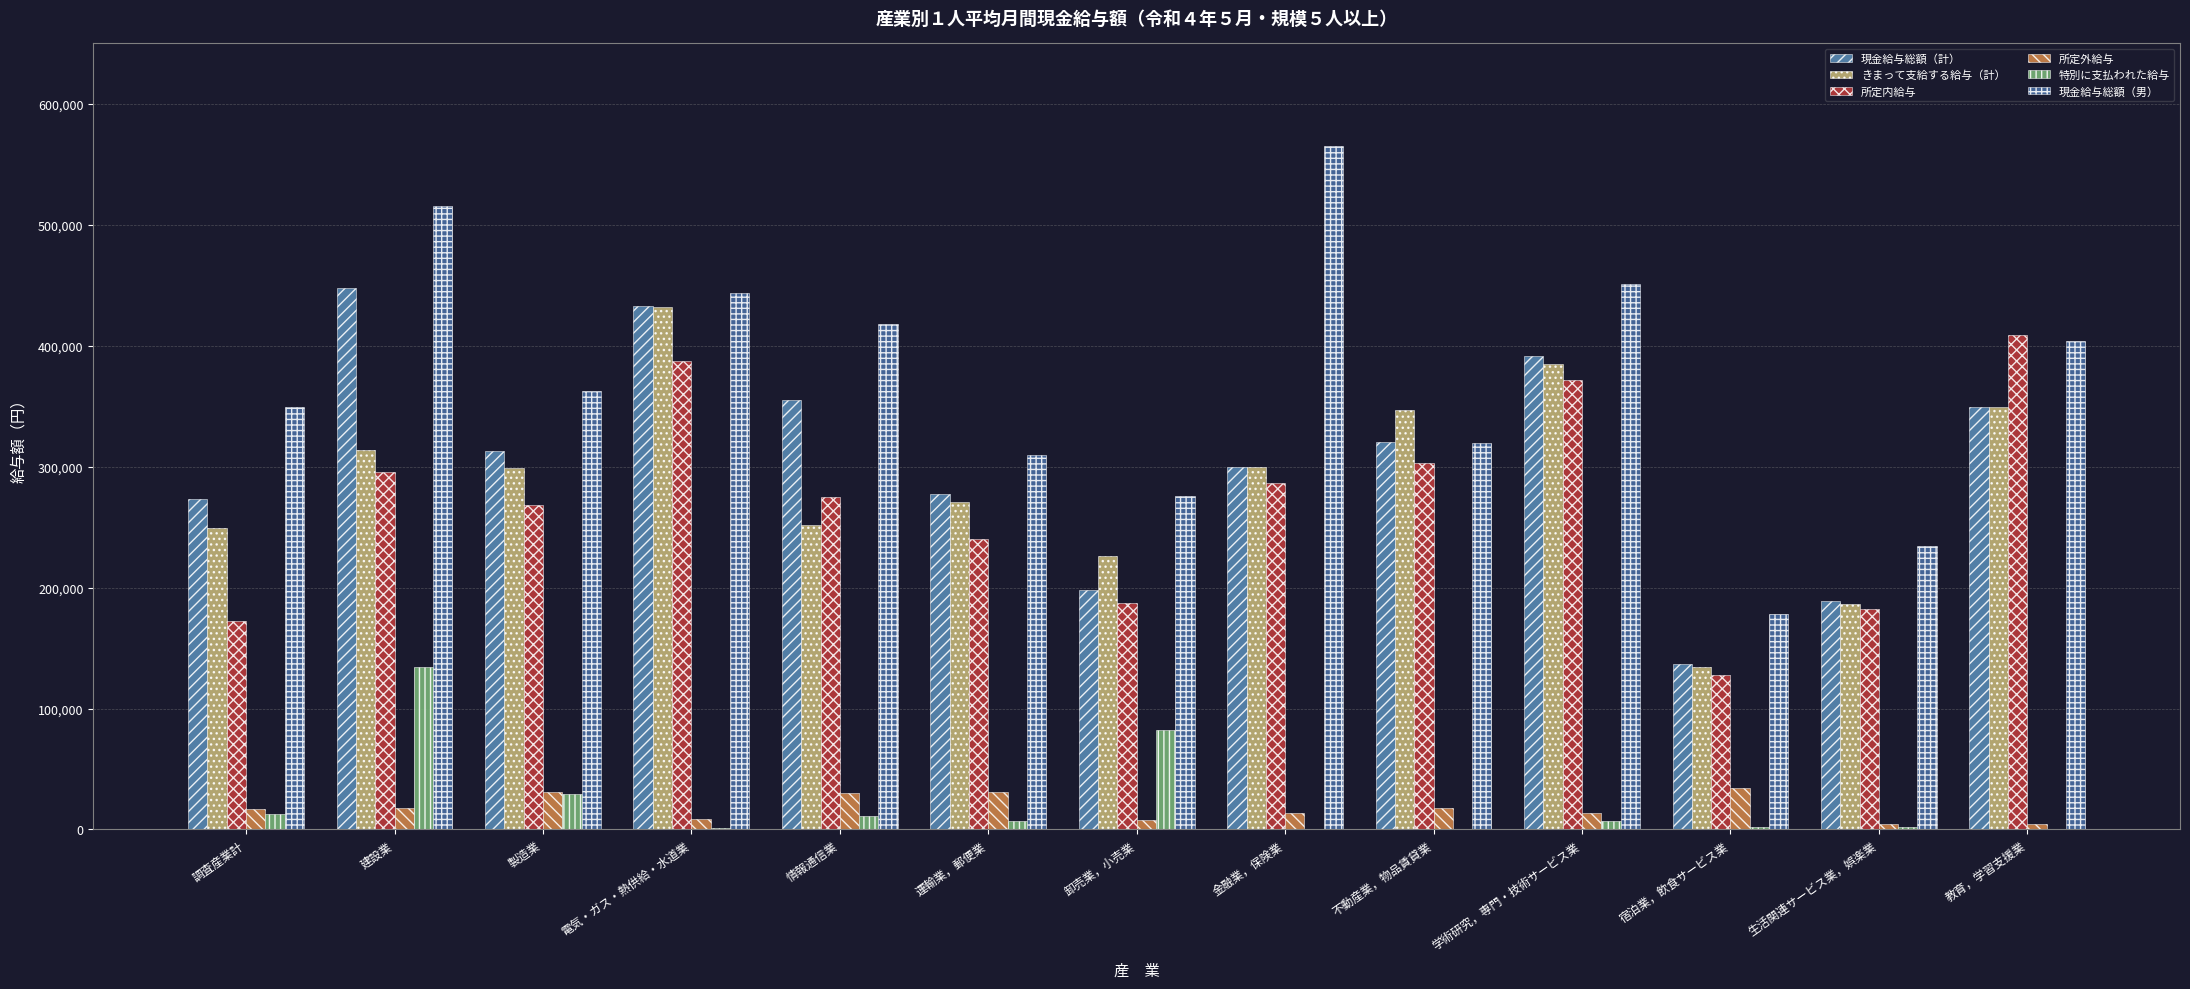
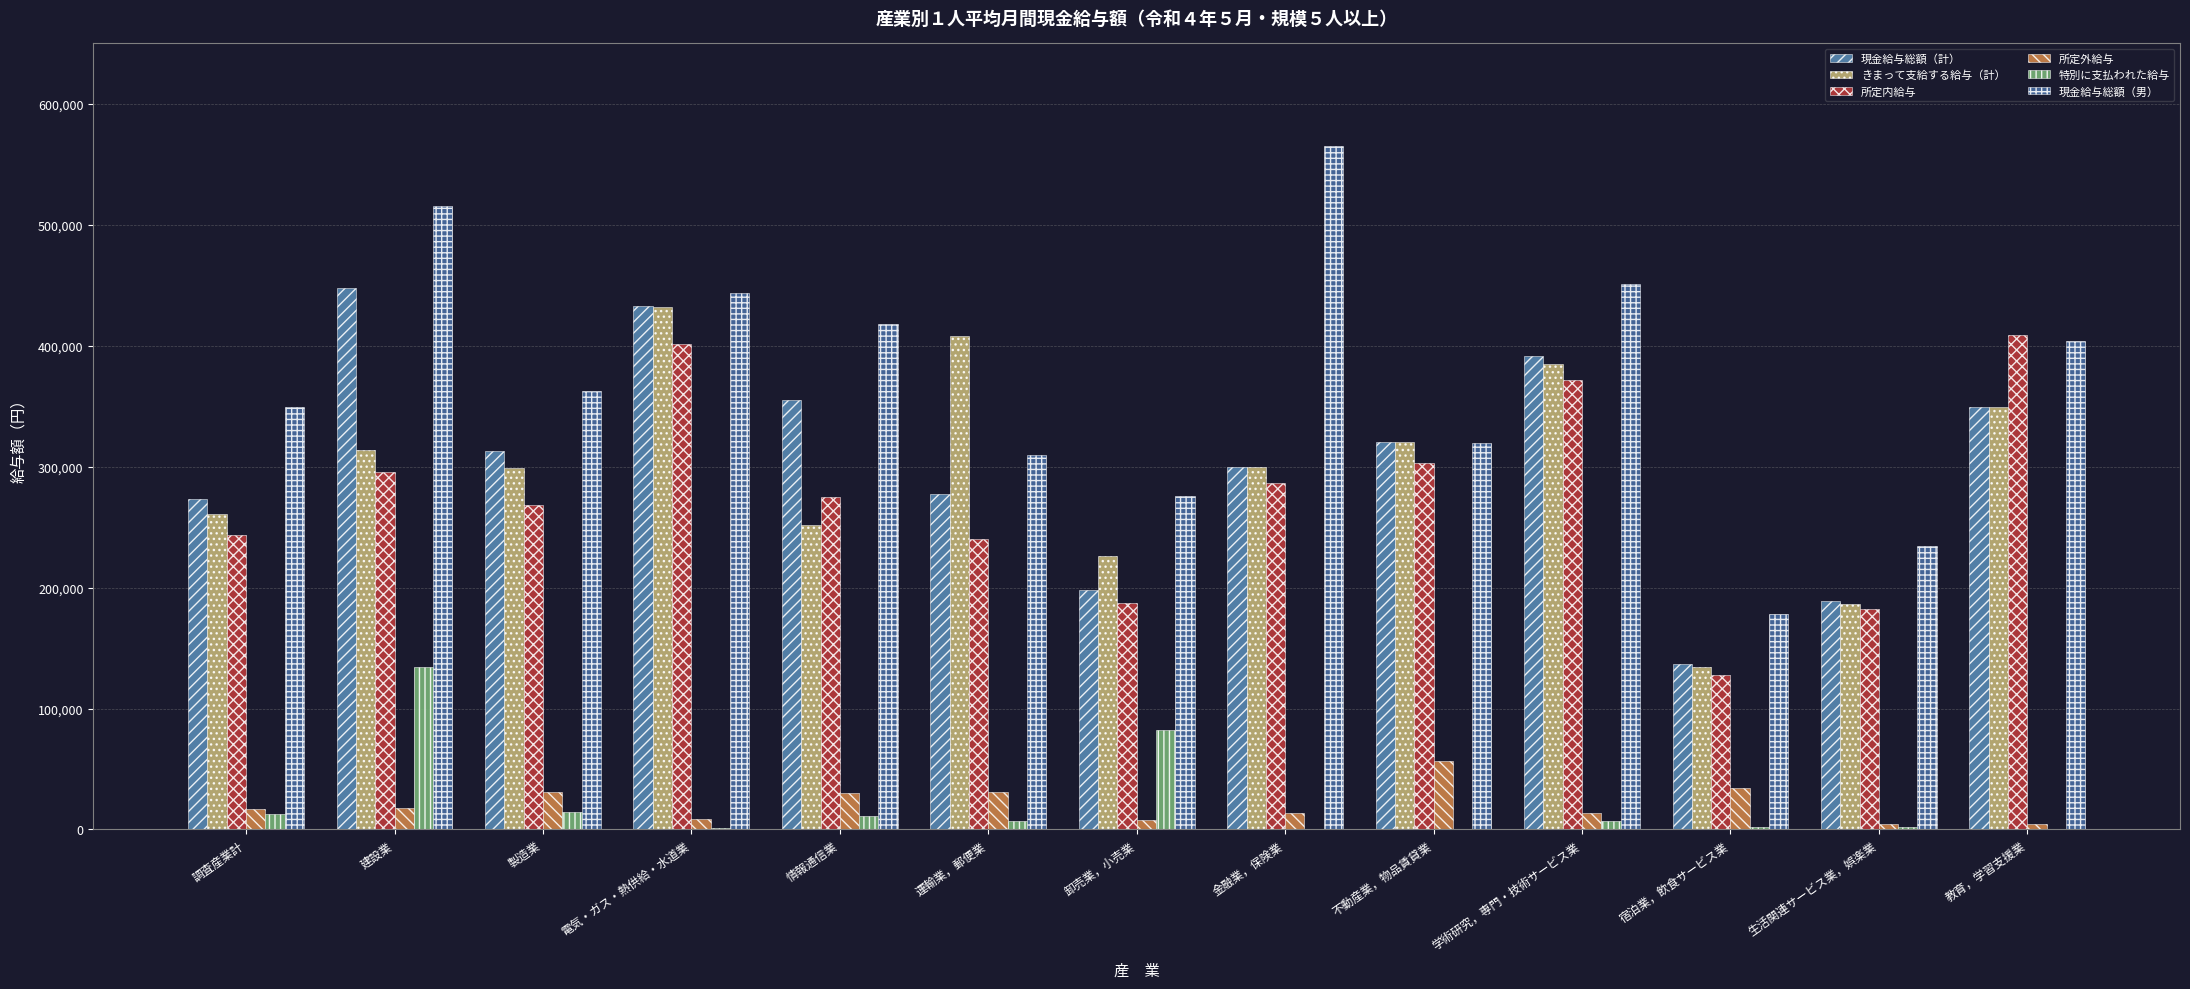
  {
    "きまって支給する給与（計）": {
-     "調査産業計": "249,000",
+     "調査産業計": "260,000",
      "建設業": "314,000",
      "製造業": "299,000",
      "電気・ガス・熱供給・水道業": "432,000",
      "情報通信業": "252,000",
-     "運輸業，郵便業": "271,000",
+     "運輸業，郵便業": "408,000",
      "卸売業，小売業": "226,000",
      "金融業，保険業": "300,000",
-     "不動産業，物品賃貸業": "347,000",
+     "不動産業，物品賃貸業": "320,000",
      "学術研究，専門・技術サービス業": "385,000",
      "宿泊業，飲食サービス業": "135,000",
      "生活関連サービス業，娯楽業": "186,000",
      "教育，学習支援業": "350,000"
    },
    "所定内給与": {
-     "調査産業計": "173,000",
+     "調査産業計": "244,000",
      "建設業": "296,000",
      "製造業": "268,000",
-     "電気・ガス・熱供給・水道業": "387,000",
+     "電気・ガス・熱供給・水道業": "401,000",
      "情報通信業": "275,000",
      "運輸業，郵便業": "240,000",
      "卸売業，小売業": "187,000",
      "金融業，保険業": "287,000",
      "不動産業，物品賃貸業": "303,000",
      "学術研究，専門・技術サービス業": "371,000",
      "宿泊業，飲食サービス業": "128,000",
      "生活関連サービス業，娯楽業": "182,000",
      "教育，学習支援業": "409,000"
    },
    "所定外給与": {
      "調査産業計": "17,000",
      "建設業": "18,000",
      "製造業": "31,000",
      "電気・ガス・熱供給・水道業": "8,000",
      "情報通信業": "30,000",
      "運輸業，郵便業": "31,000",
      "卸売業，小売業": "8,000",
      "金融業，保険業": "13,000",
-     "不動産業，物品賃貸業": "17,000",
+     "不動産業，物品賃貸業": "56,000",
      "学術研究，専門・技術サービス業": "13,000",
      "宿泊業，飲食サービス業": "34,000",
      "生活関連サービス業，娯楽業": "4,000",
      "教育，学習支援業": "4,000"
    },
    "特別に支払われた給与": {
      "調査産業計": "13,000",
      "建設業": "134,000",
-     "製造業": "29,000",
+     "製造業": "14,000",
      "情報通信業": "11,000",
      "運輸業，郵便業": "7,000",
      "卸売業，小売業": "83,000",
      "不動産業，物品賃貸業": "0",
      "学術研究，専門・技術サービス業": "7,000",
      "宿泊業，飲食サービス業": "2,000",
      "生活関連サービス業，娯楽業": "2,000",
      "教育，学習支援業": "0"
    }
  }
